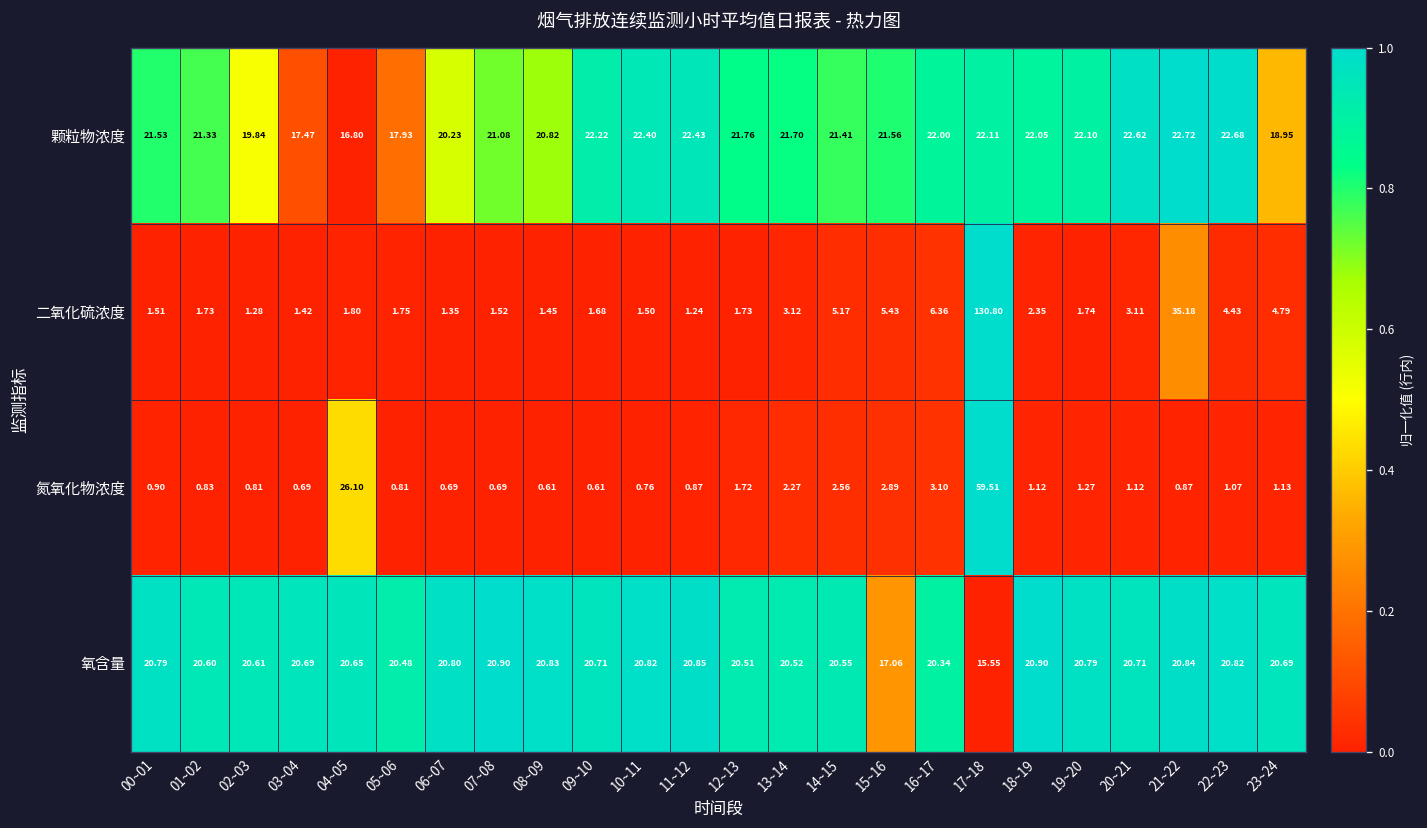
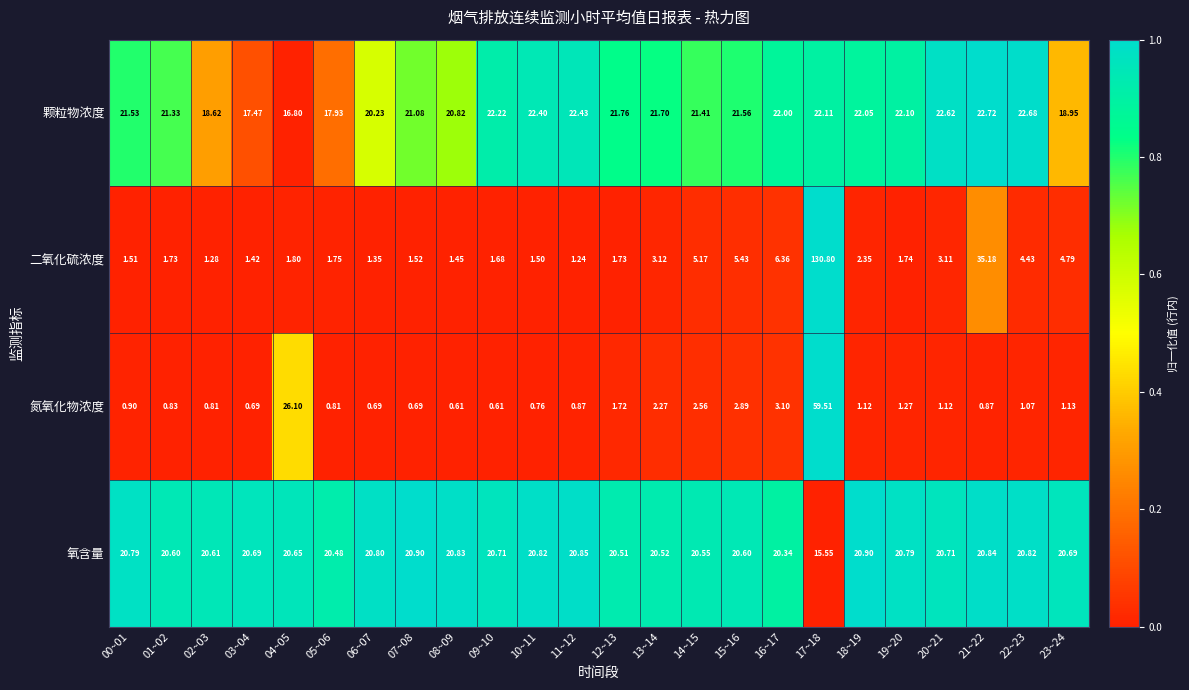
  {
    "颗粒物浓度": {
      "00~01": 21.53,
      "01~02": 21.33,
-     "02~03": 19.84,
+     "02~03": 18.62,
      "03~04": 17.47,
      "04~05": 16.80,
      "05~06": 17.93,
      "06~07": 20.23,
      "07~08": 21.08,
      "08~09": 20.82,
      "09~10": 22.22,
      "10~11": 22.40,
      "11~12": 22.43,
      "12~13": 21.76,
      "13~14": 21.70,
      "14~15": 21.41,
      "15~16": 21.56,
      "16~17": 22.00,
      "17~18": 22.11,
      "18~19": 22.05,
      "19~20": 22.10,
      "20~21": 22.62,
      "21~22": 22.72,
      "22~23": 22.68,
      "23~24": 18.95
    },
    "二氧化硫浓度": {
      "00~01": 1.51,
      "01~02": 1.73,
      "02~03": 1.28,
      "03~04": 1.42,
      "04~05": 1.80,
      "05~06": 1.75,
      "06~07": 1.35,
      "07~08": 1.52,
      "08~09": 1.45,
      "09~10": 1.68,
      "10~11": 1.50,
      "11~12": 1.24,
      "12~13": 1.73,
      "13~14": 3.12,
      "14~15": 5.17,
      "15~16": 5.43,
      "16~17": 6.36,
      "17~18": 130.80,
      "18~19": 2.35,
      "19~20": 1.74,
      "20~21": 3.11,
      "21~22": 35.18,
      "22~23": 4.43,
      "23~24": 4.79
    },
    "氮氧化物浓度": {
      "00~01": 0.90,
      "01~02": 0.83,
      "02~03": 0.81,
      "03~04": 0.69,
      "04~05": 26.10,
      "05~06": 0.81,
      "06~07": 0.69,
      "07~08": 0.69,
      "08~09": 0.61,
      "09~10": 0.61,
      "10~11": 0.76,
      "11~12": 0.87,
      "12~13": 1.72,
      "13~14": 2.27,
      "14~15": 2.56,
      "15~16": 2.89,
      "16~17": 3.10,
      "17~18": 59.51,
      "18~19": 1.12,
      "19~20": 1.27,
      "20~21": 1.12,
      "21~22": 0.87,
      "22~23": 1.07,
      "23~24": 1.13
    },
    "氧含量": {
      "00~01": 20.79,
      "01~02": 20.60,
      "02~03": 20.61,
      "03~04": 20.69,
      "04~05": 20.65,
      "05~06": 20.48,
      "06~07": 20.80,
      "07~08": 20.90,
      "08~09": 20.83,
      "09~10": 20.71,
      "10~11": 20.82,
      "11~12": 20.85,
      "12~13": 20.51,
      "13~14": 20.52,
      "14~15": 20.55,
-     "15~16": 17.06,
+     "15~16": 20.60,
      "16~17": 20.34,
      "17~18": 15.55,
      "18~19": 20.90,
      "19~20": 20.79,
      "20~21": 20.71,
      "21~22": 20.84,
      "22~23": 20.82,
      "23~24": 20.69
    }
  }
